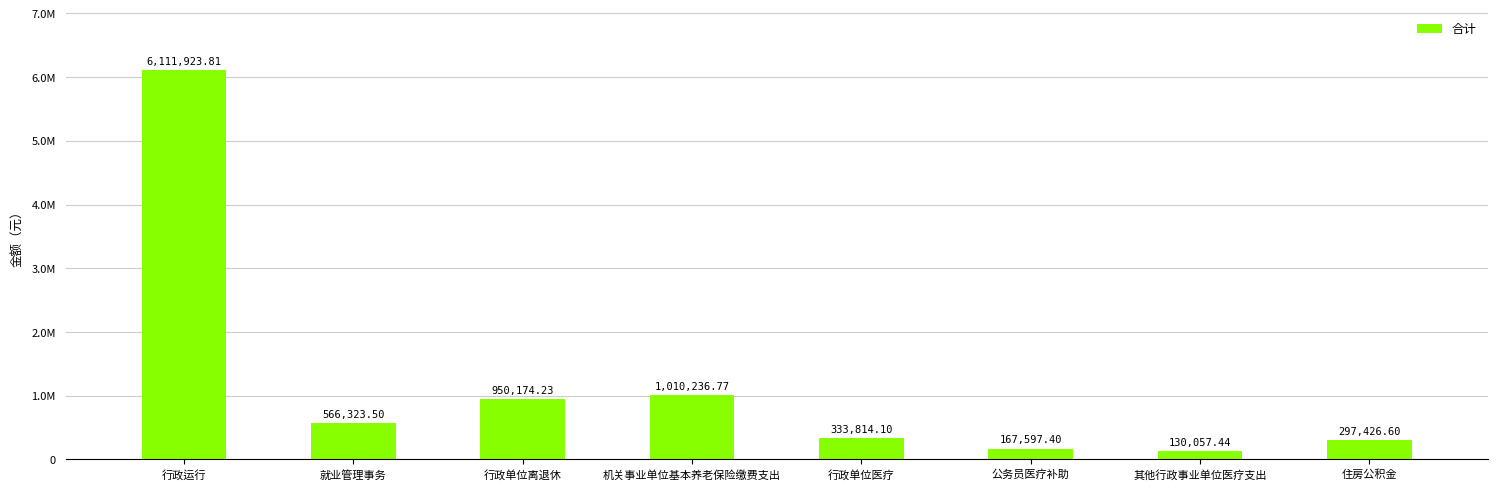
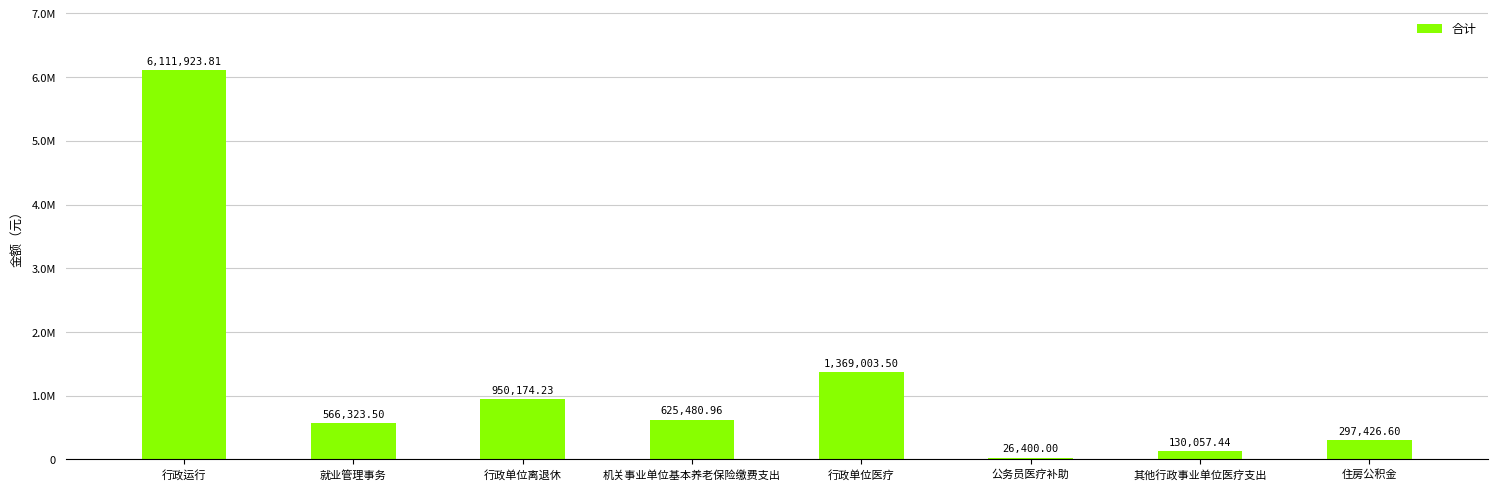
  {
    "行政运行": "6,111,923.81",
    "就业管理事务": "566,323.50",
    "行政单位离退休": "950,174.23",
-   "机关事业单位基本养老保险缴费支出": "1,010,236.77",
-   "行政单位医疗": "333,814.10",
-   "公务员医疗补助": "167,597.40",
+   "机关事业单位基本养老保险缴费支出": "625,480.96",
+   "行政单位医疗": "1,369,003.50",
+   "公务员医疗补助": "26,400.00",
    "其他行政事业单位医疗支出": "130,057.44",
    "住房公积金": "297,426.60"
  }
